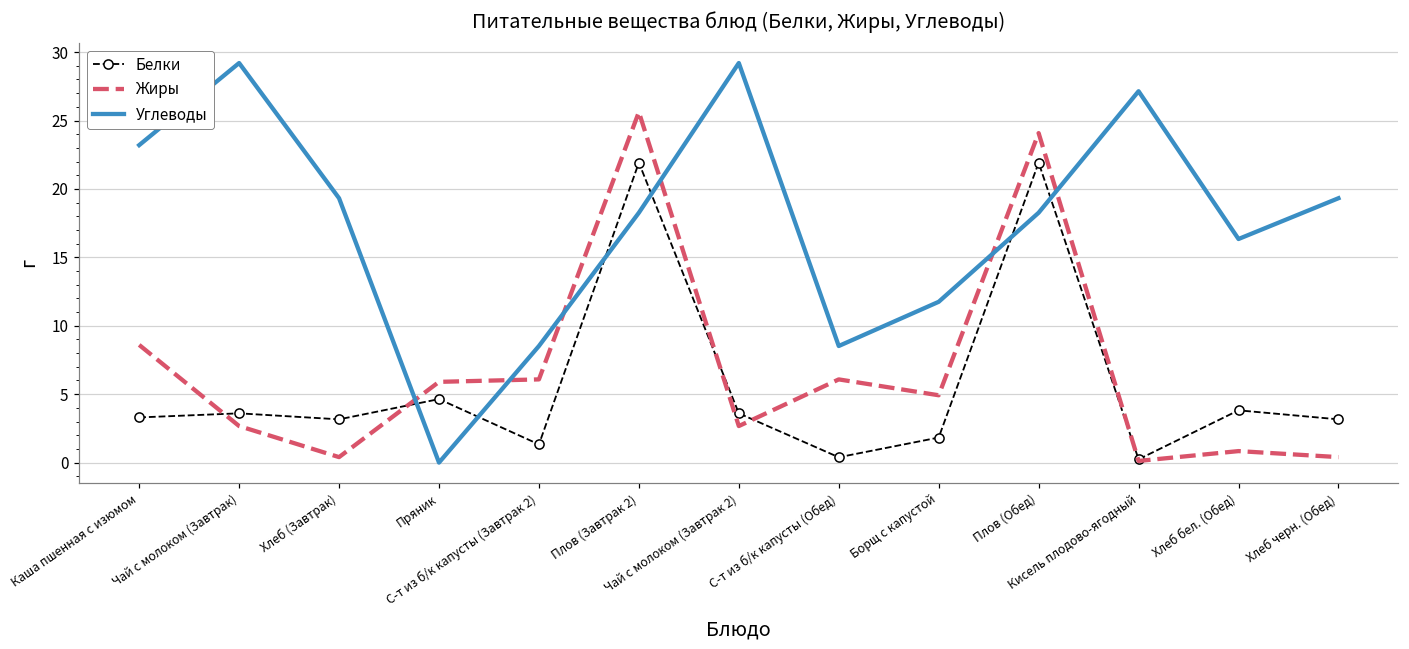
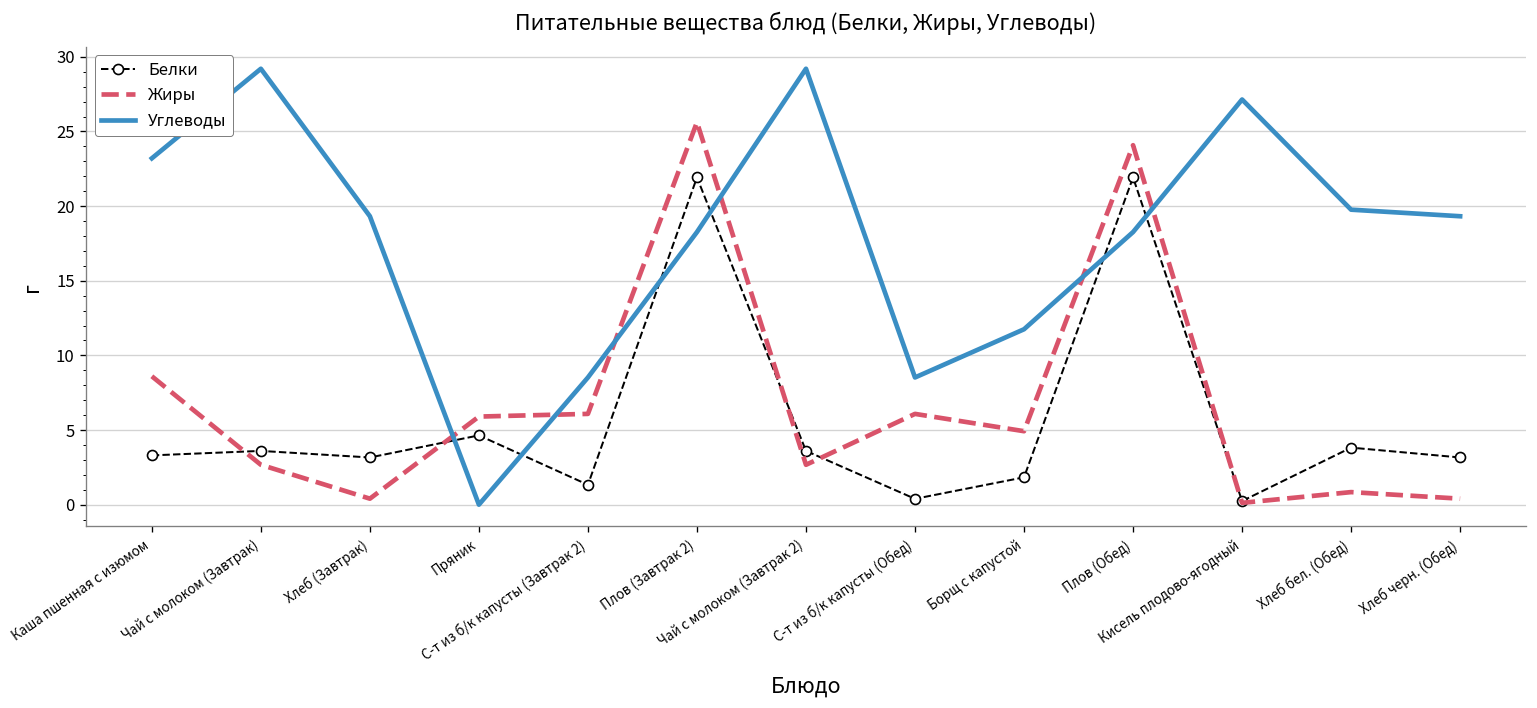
  {
    "Белки": {
      "Каша пшенная с изюмом": 3.3,
      "Чай с молоком (Завтрак)": 3.6,
      "Хлеб (Завтрак)": 3.2,
      "Пряник": 4.6,
      "С-т из б/к капусты (Завтрак 2)": 1.3,
      "Плов (Завтрак 2)": 21.9,
      "Чай с молоком (Завтрак 2)": 3.6,
      "С-т из б/к капусты (Обед)": 0.4,
      "Борщ с капустой": 1.8,
      "Плов (Обед)": 21.9,
      "Хлеб бел. (Обед)": 3.8,
      "Хлеб черн. (Обед)": 3.2
    },
    "Жиры": {
      "Каша пшенная с изюмом": 8.6,
      "Чай с молоком (Завтрак)": 2.7,
      "Хлеб (Завтрак)": 0.4,
      "Пряник": 5.9,
      "С-т из б/к капусты (Завтрак 2)": 6.1,
      "Плов (Завтрак 2)": 25.6,
      "Чай с молоком (Завтрак 2)": 2.7,
      "С-т из б/к капусты (Обед)": 6.1,
      "Борщ с капустой": 4.9,
      "Плов (Обед)": 24.1,
      "Хлеб бел. (Обед)": 0.8,
      "Хлеб черн. (Обед)": 0.4
    },
    "Углеводы": {
      "Каша пшенная с изюмом": 23.2,
      "Чай с молоком (Завтрак)": 29.2,
      "Хлеб (Завтрак)": 19.3,
      "Пряник": 0.0,
      "С-т из б/к капусты (Завтрак 2)": 8.5,
      "Плов (Завтрак 2)": 18.3,
      "Чай с молоком (Завтрак 2)": 29.2,
      "С-т из б/к капусты (Обед)": 8.5,
      "Борщ с капустой": 11.8,
      "Плов (Обед)": 18.3,
      "Кисель плодово-ягодный": 27.1,
-     "Хлеб бел. (Обед)": 16.3,
+     "Хлеб бел. (Обед)": 19.8,
      "Хлеб черн. (Обед)": 19.3
    }
  }
